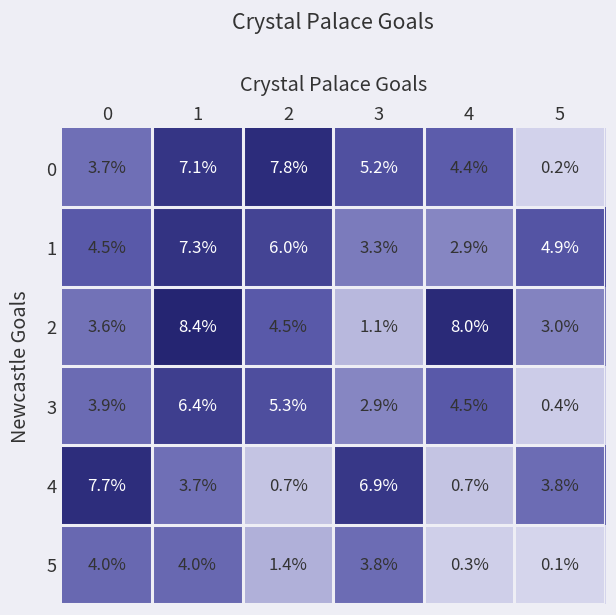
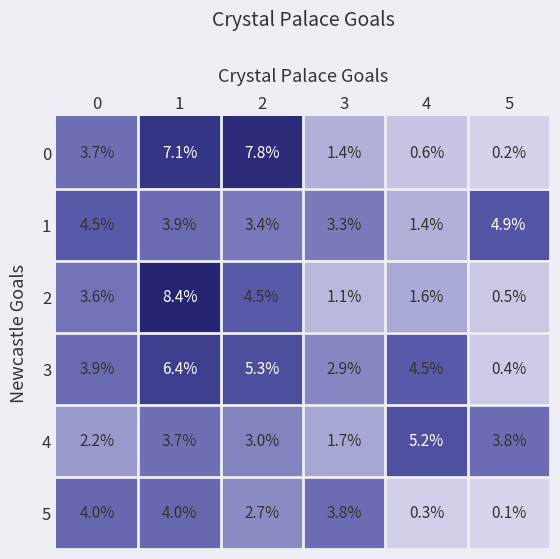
  {
    "0": {
      "0": "3.7%",
      "1": "7.1%",
      "2": "7.8%",
-     "3": "5.2%",
-     "4": "4.4%",
+     "3": "1.4%",
+     "4": "0.6%",
      "5": "0.2%"
    },
    "1": {
      "0": "4.5%",
-     "1": "7.3%",
-     "2": "6.0%",
+     "1": "3.9%",
+     "2": "3.4%",
      "3": "3.3%",
-     "4": "2.9%",
+     "4": "1.4%",
      "5": "4.9%"
    },
    "2": {
      "0": "3.6%",
      "1": "8.4%",
      "2": "4.5%",
      "3": "1.1%",
-     "4": "8.0%",
-     "5": "3.0%"
+     "4": "1.6%",
+     "5": "0.5%"
    },
    "3": {
      "0": "3.9%",
      "1": "6.4%",
      "2": "5.3%",
      "3": "2.9%",
      "4": "4.5%",
      "5": "0.4%"
    },
    "4": {
-     "0": "7.7%",
+     "0": "2.2%",
      "1": "3.7%",
-     "2": "0.7%",
-     "3": "6.9%",
-     "4": "0.7%",
+     "2": "3.0%",
+     "3": "1.7%",
+     "4": "5.2%",
      "5": "3.8%"
    },
    "5": {
      "0": "4.0%",
      "1": "4.0%",
-     "2": "1.4%",
+     "2": "2.7%",
      "3": "3.8%",
      "4": "0.3%",
      "5": "0.1%"
    }
  }
